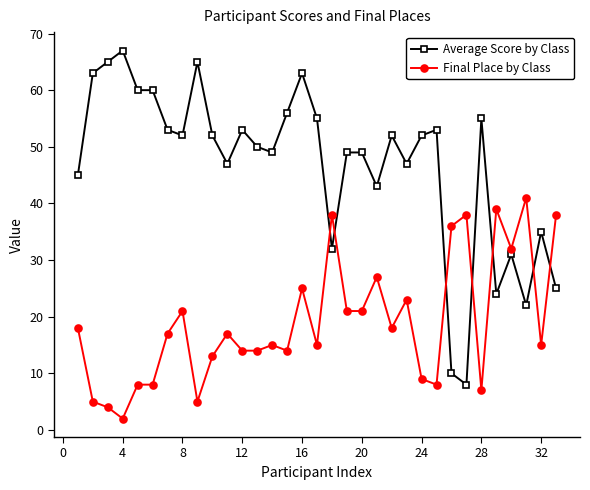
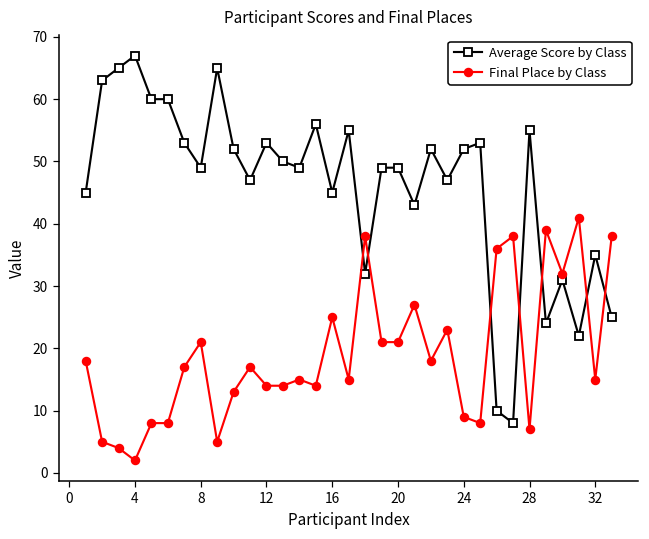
  {
    "Average Score by Class": {
      "4": 67,
-     "8": 52,
+     "8": 49,
      "12": 53,
-     "16": 63,
+     "16": 45,
      "20": 49,
      "24": 52,
      "28": 55,
      "32": 35
    },
    "Final Place by Class": {
      "4": 2,
      "8": 21,
      "12": 14,
      "16": 25,
      "20": 21,
      "24": 9,
      "28": 7,
      "32": 15
    }
  }
